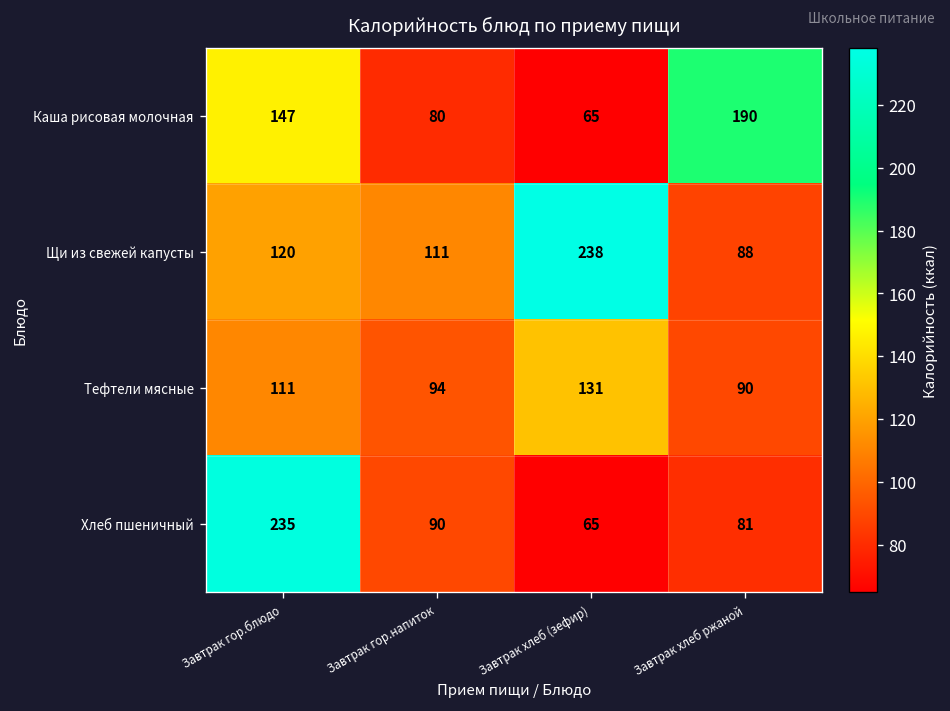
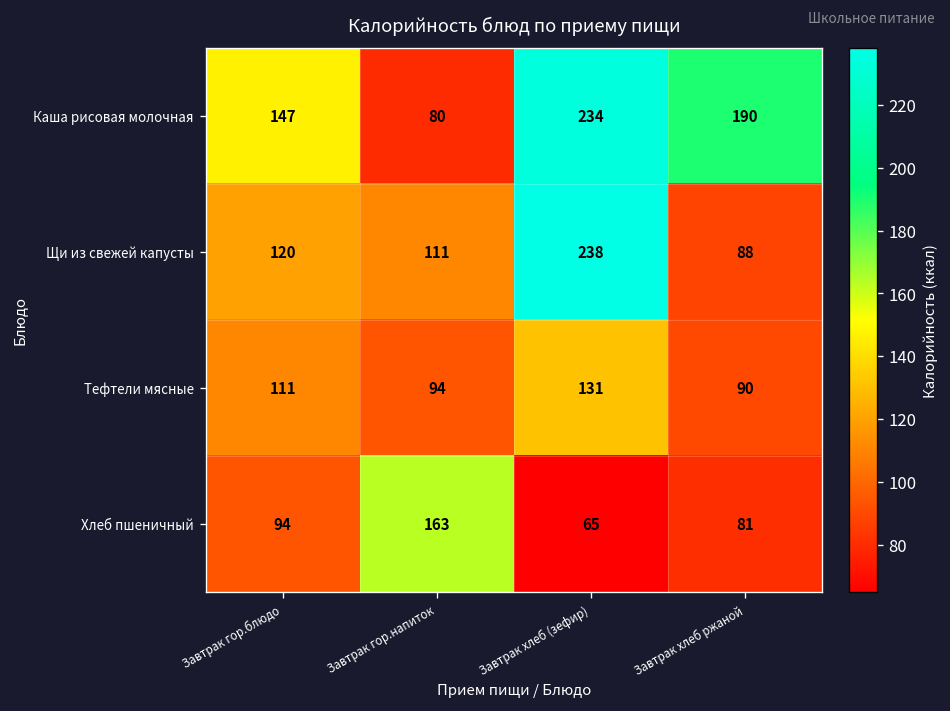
  {
    "Каша рисовая молочная": {
      "Завтрак гор.блюдо": 147,
      "Завтрак гор.напиток": 80,
-     "Завтрак хлеб (зефир)": 65,
+     "Завтрак хлеб (зефир)": 234,
      "Завтрак хлеб ржаной": 190
    },
    "Щи из свежей капусты": {
      "Завтрак гор.блюдо": 120,
      "Завтрак гор.напиток": 111,
      "Завтрак хлеб (зефир)": 238,
      "Завтрак хлеб ржаной": 88
    },
    "Тефтели мясные": {
      "Завтрак гор.блюдо": 111,
      "Завтрак гор.напиток": 94,
      "Завтрак хлеб (зефир)": 131,
      "Завтрак хлеб ржаной": 90
    },
    "Хлеб пшеничный": {
-     "Завтрак гор.блюдо": 235,
-     "Завтрак гор.напиток": 90,
+     "Завтрак гор.блюдо": 94,
+     "Завтрак гор.напиток": 163,
      "Завтрак хлеб (зефир)": 65,
      "Завтрак хлеб ржаной": 81
    }
  }
